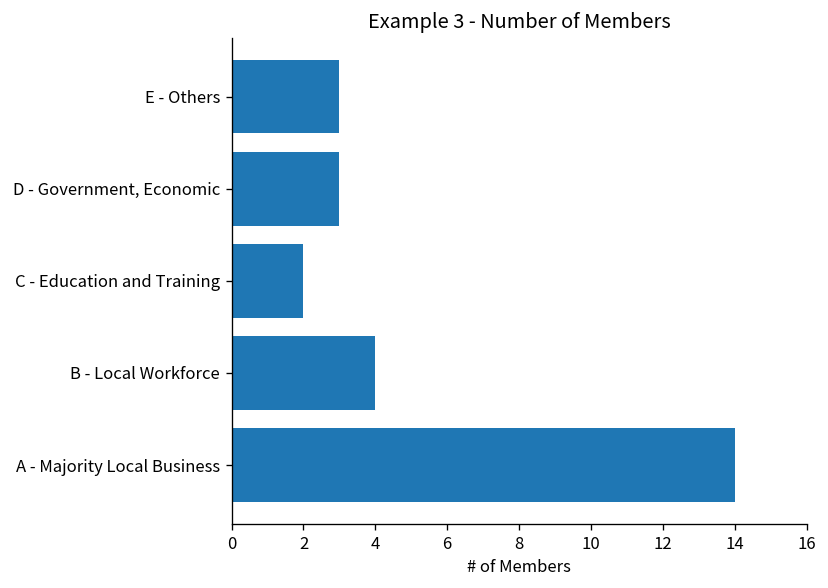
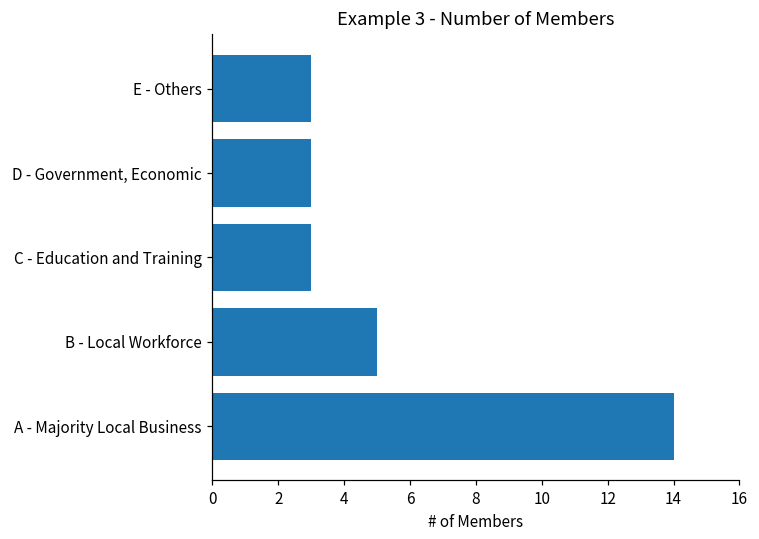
  {
    "E - Others": 3,
    "D - Government, Economic": 3,
-   "C - Education and Training": 2,
-   "B - Local Workforce": 4,
+   "C - Education and Training": 3,
+   "B - Local Workforce": 5,
    "A - Majority Local Business": 14
  }
